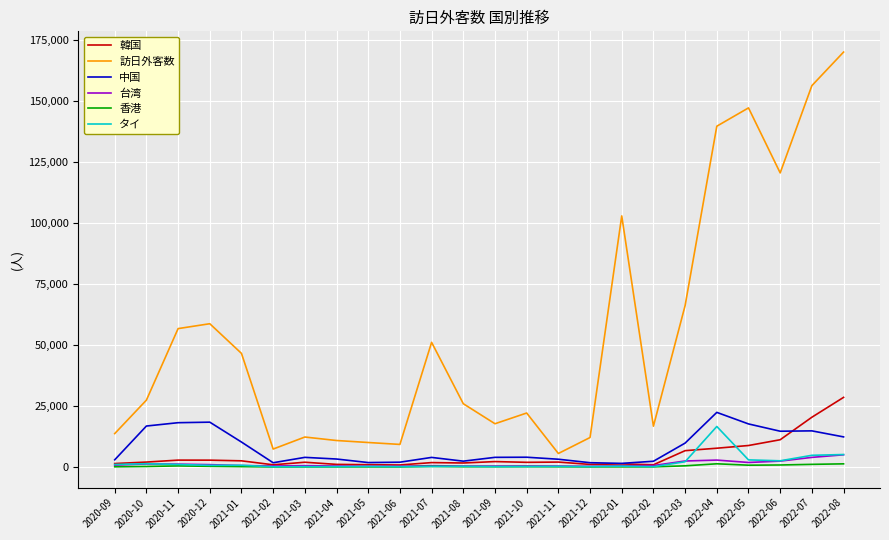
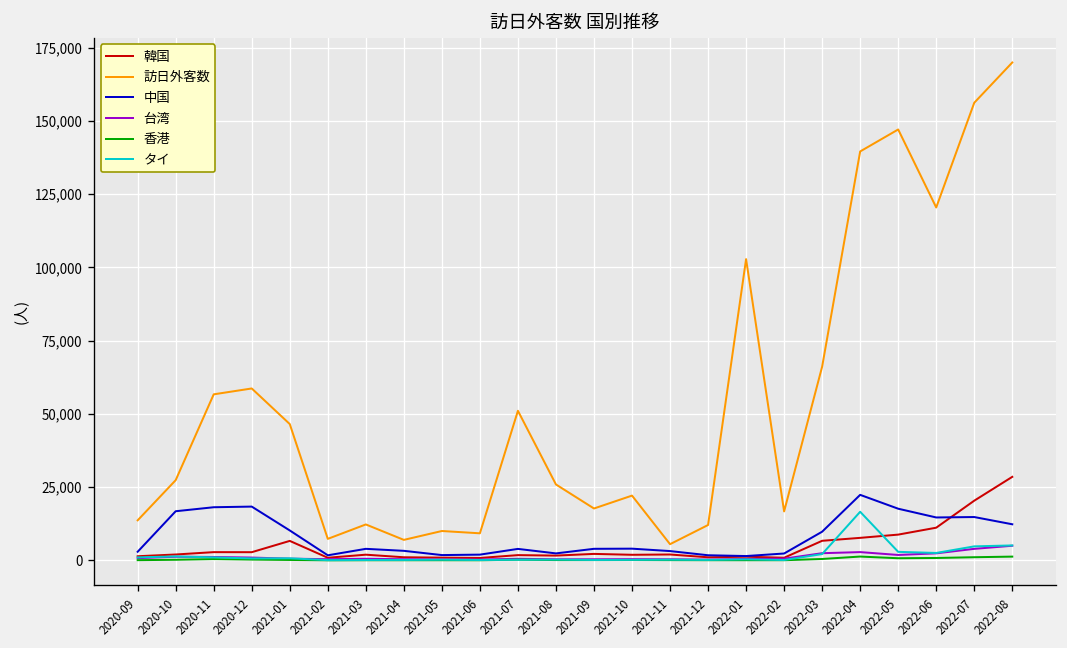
  {
    "韓国": {
      "2020-11": "3,000",
      "2020-12": "3,000",
-     "2021-01": "3,000",
+     "2021-01": "7,000",
      "2021-03": "2,000",
      "2021-07": "2,000",
      "2021-09": "2,000",
      "2021-10": "2,000",
      "2021-11": "2,000",
      "2022-03": "7,000",
      "2022-04": "8,000",
      "2022-05": "9,000",
      "2022-06": "11,000",
      "2022-07": "20,000",
      "2022-08": "29,000"
    },
    "訪日外客数": {
      "2020-09": "14,000",
      "2020-10": "27,000",
      "2020-11": "57,000",
      "2020-12": "59,000",
      "2021-01": "47,000",
      "2021-02": "7,000",
      "2021-03": "12,000",
-     "2021-04": "11,000",
+     "2021-04": "7,000",
      "2021-05": "10,000",
      "2021-06": "9,000",
      "2021-07": "51,000",
      "2021-08": "26,000",
      "2021-09": "18,000",
      "2021-10": "22,000",
      "2021-11": "6,000",
      "2021-12": "12,000",
      "2022-01": "103,000",
      "2022-02": "17,000",
      "2022-03": "66,000",
      "2022-04": "140,000",
      "2022-05": "147,000",
      "2022-06": "120,000",
      "2022-07": "156,000",
      "2022-08": "170,000"
    },
    "中国": {
      "2020-09": "3,000",
      "2020-10": "17,000",
      "2020-11": "18,000",
      "2020-12": "18,000",
      "2021-01": "10,000",
      "2021-03": "4,000",
      "2021-04": "3,000",
      "2021-06": "2,000",
      "2021-07": "4,000",
      "2021-09": "4,000",
      "2021-10": "4,000",
      "2021-11": "3,000",
      "2022-02": "2,000",
      "2022-03": "10,000",
      "2022-04": "22,000",
      "2022-05": "18,000",
      "2022-06": "15,000",
      "2022-07": "15,000",
      "2022-08": "12,000"
    },
    "台湾": {
      "2022-04": "3,000",
      "2022-05": "2,000"
    },
    "香港": {
      "2020-10": "0",
      "2022-03": "0",
      "2022-04": "1,000",
      "2022-05": "1,000",
      "2022-06": "1,000",
      "2022-07": "1,000",
      "2022-08": "1,000"
    },
    "タイ": {
      "2022-04": "17,000",
      "2022-05": "3,000"
    }
  }
